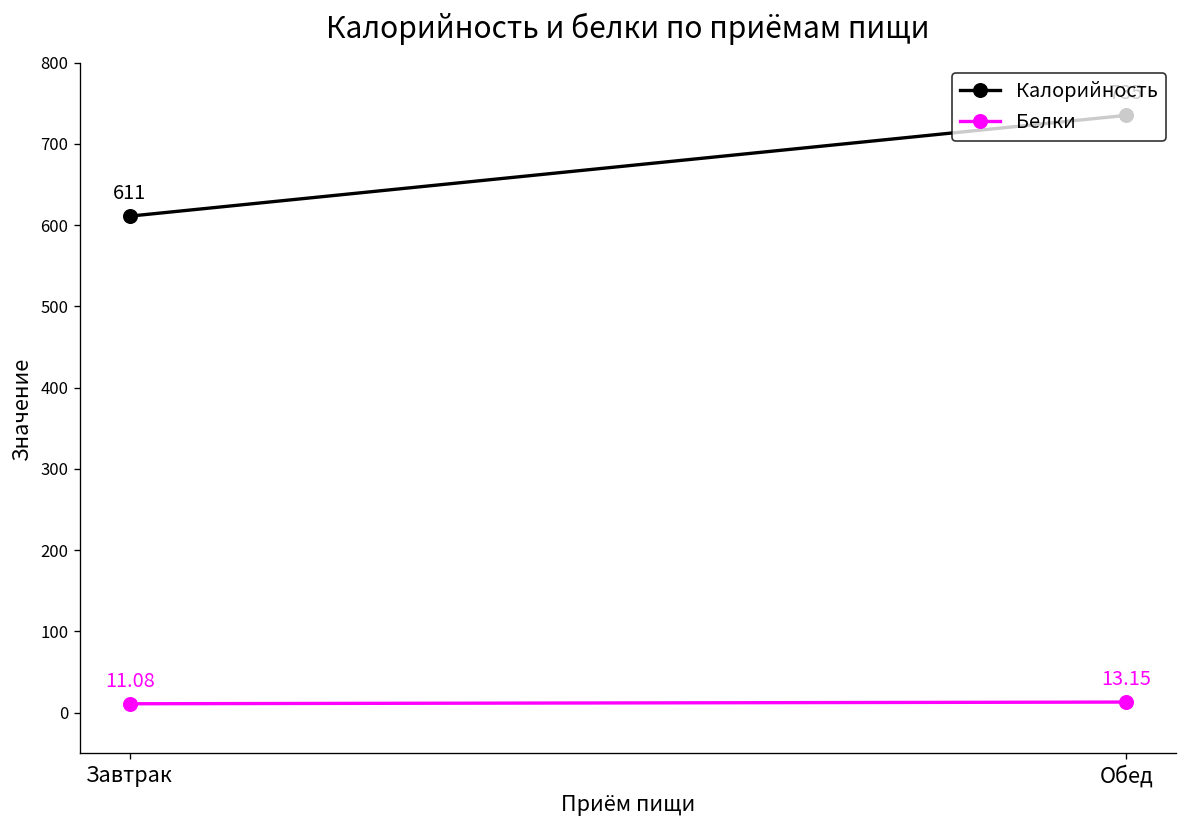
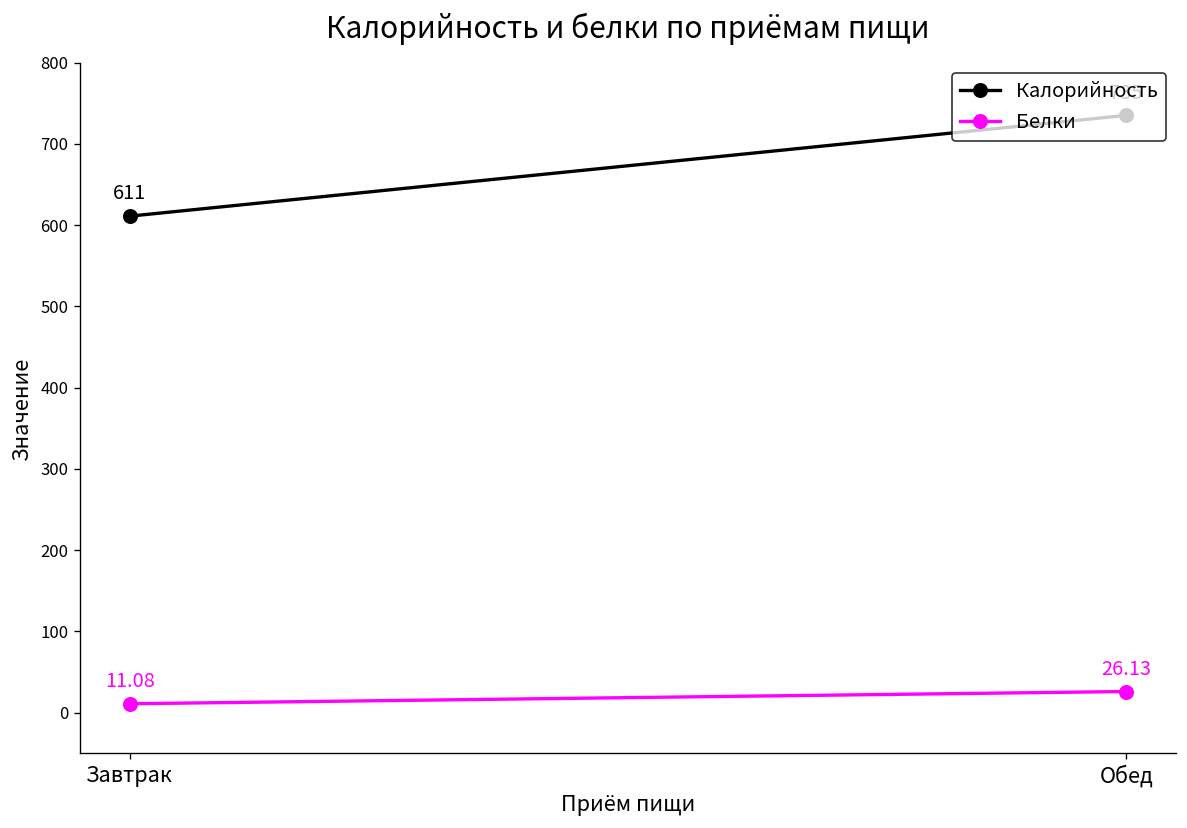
  {
    "Калорийность": {
      "Завтрак": 611
    },
    "Белки": {
      "Завтрак": 11.08,
-     "Обед": 13.15
+     "Обед": 26.13
    }
  }
